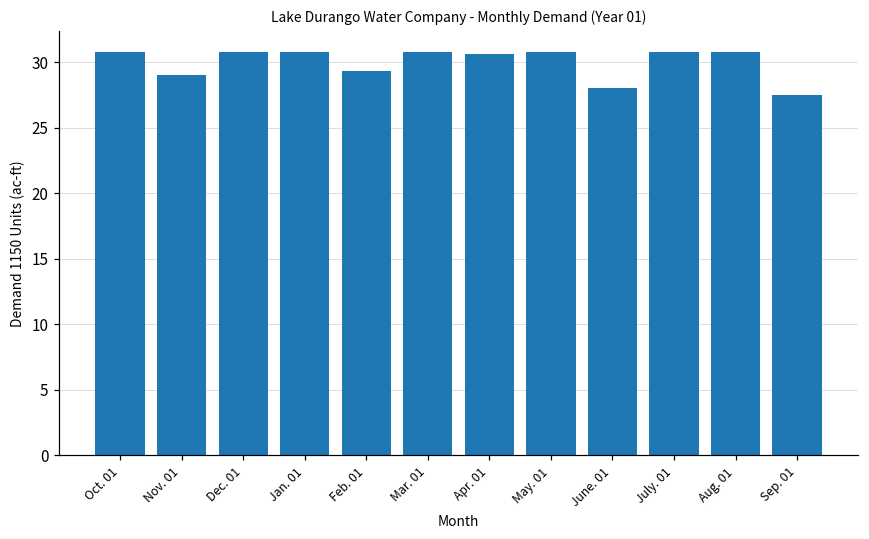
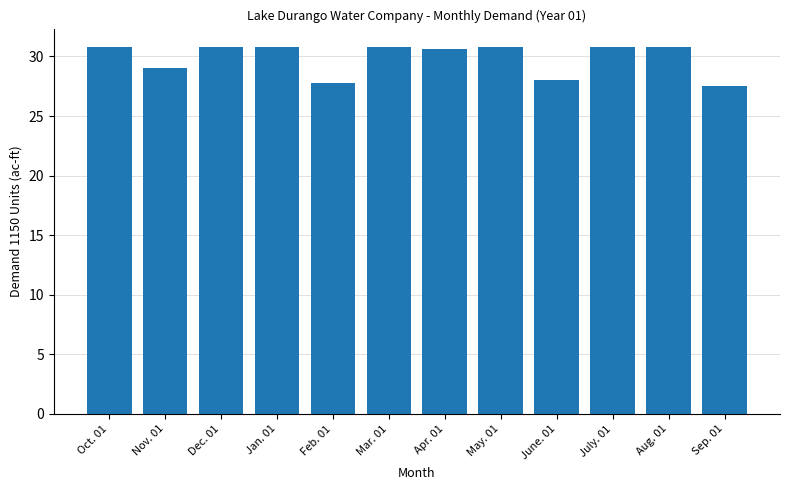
  {
    "Oct. 01": 30.8,
    "Nov. 01": 29.0,
    "Dec. 01": 30.8,
    "Jan. 01": 30.8,
-   "Feb. 01": 29.3,
+   "Feb. 01": 27.8,
    "Mar. 01": 30.8,
    "Apr. 01": 30.6,
    "May. 01": 30.8,
    "June. 01": 28.0,
    "July. 01": 30.8,
    "Aug. 01": 30.8,
    "Sep. 01": 27.5
  }
